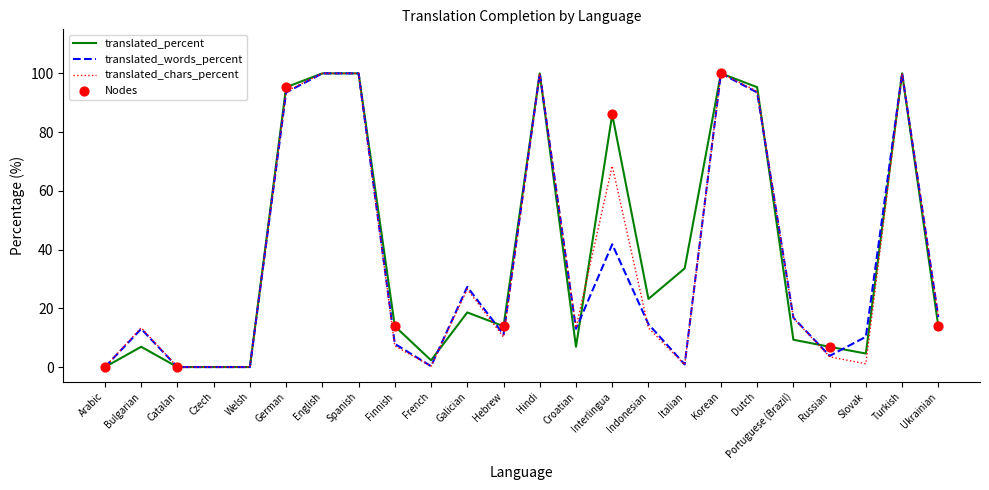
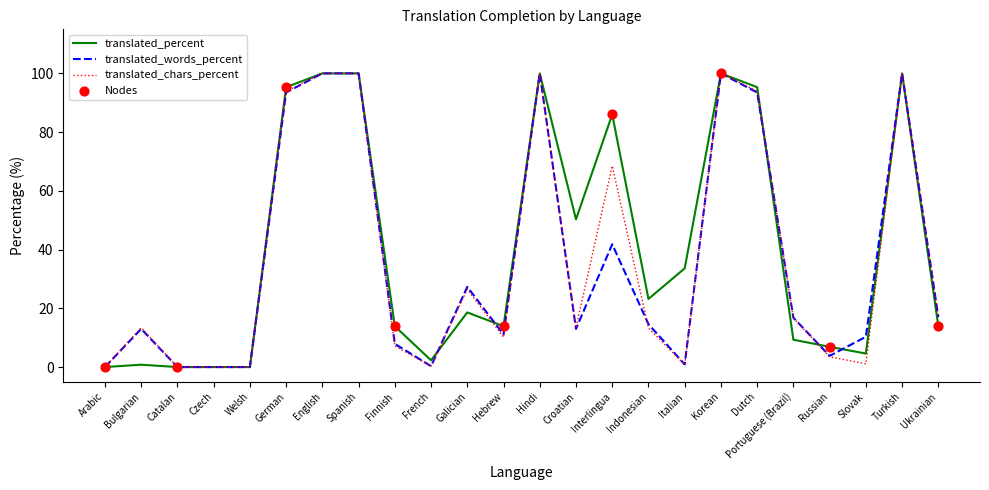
  {
    "translated_percent": {
-     "Bulgarian": 7,
+     "Bulgarian": 1,
      "French": 2,
      "Galician": 19,
-     "Croatian": 7,
+     "Croatian": 50,
      "Indonesian": 23,
      "Italian": 34,
      "Dutch": 95,
      "Portuguese (Brazil)": 9,
      "Slovak": 5
    },
    "translated_words_percent": {
      "Hebrew": 11,
      "Interlingua": 42,
      "Indonesian": 15,
      "Slovak": 10
    }
  }
